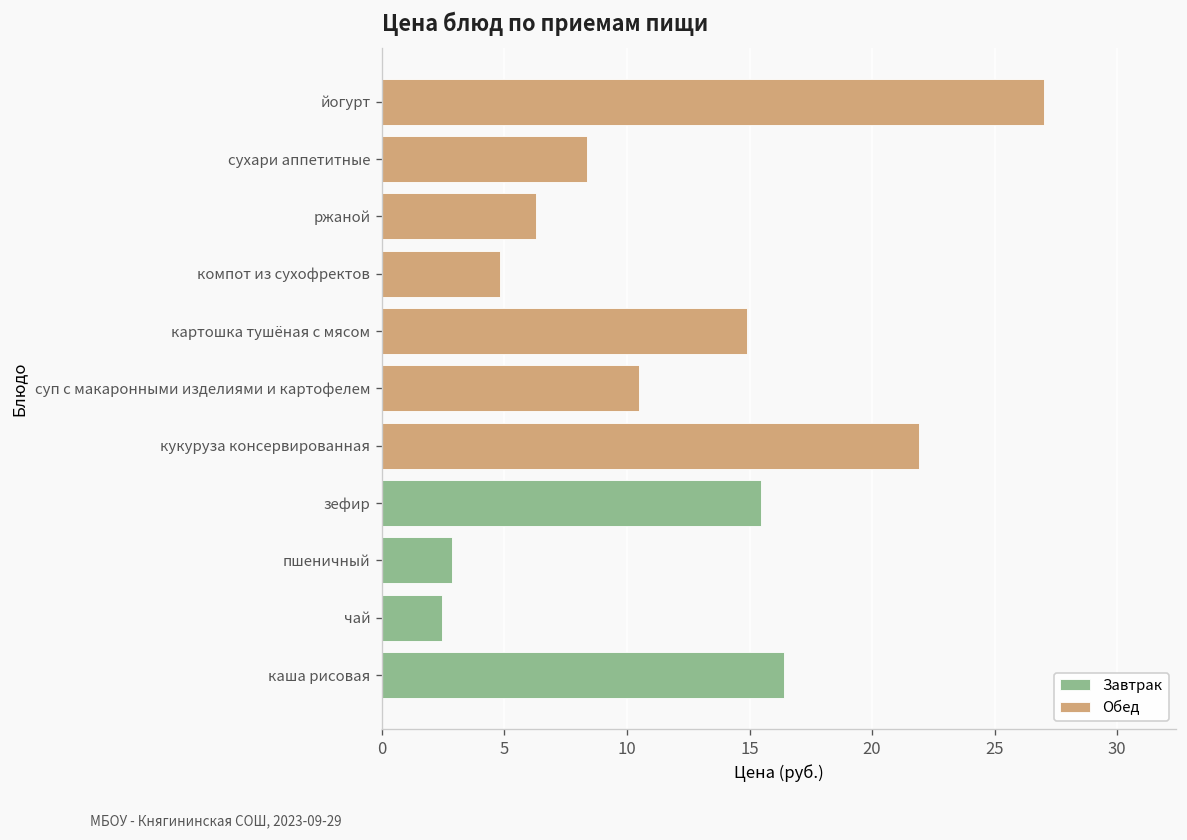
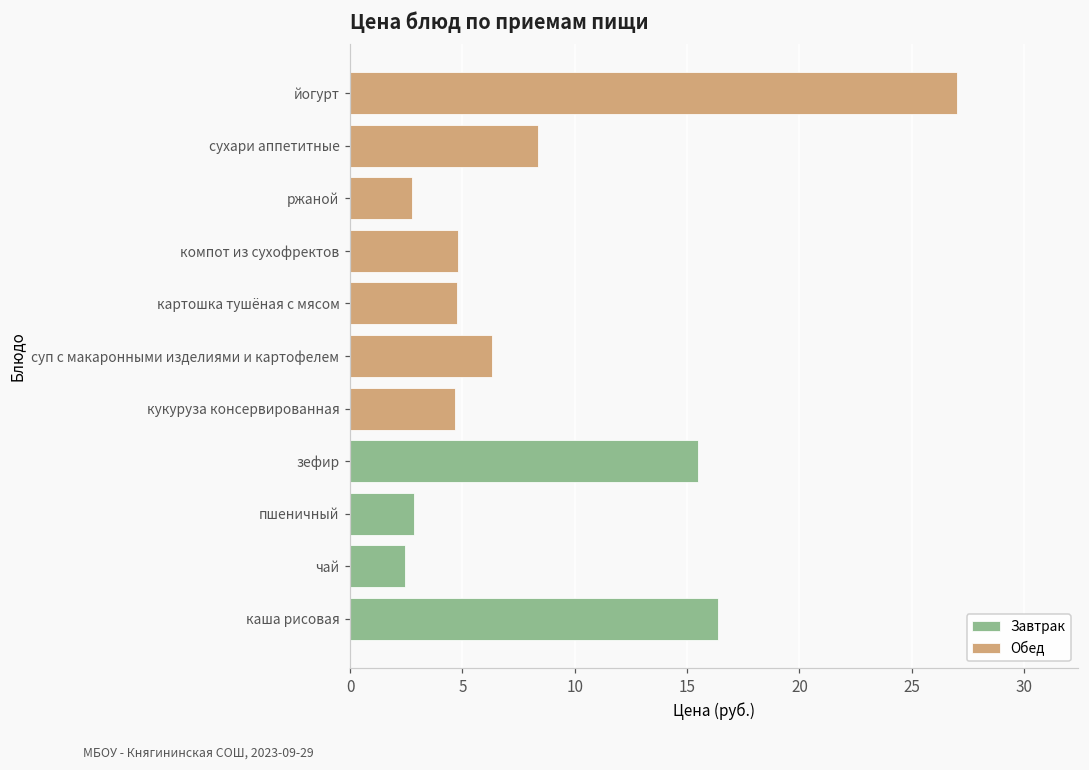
  {
    "Завтрак": {
      "зефир": 15.5,
      "пшеничный": 2.9,
      "чай": 2.4,
      "каша рисовая": 16.4
    },
    "Обед": {
      "йогурт": 27.0,
      "сухари аппетитные": 8.4,
-     "ржаной": 6.3,
+     "ржаной": 2.8,
      "компот из сухофректов": 4.8,
-     "картошка тушёная с мясом": 14.9,
-     "суп с макаронными изделиями и картофелем": 10.5,
-     "кукуруза консервированная": 21.9
+     "картошка тушёная с мясом": 4.8,
+     "суп с макаронными изделиями и картофелем": 6.3,
+     "кукуруза консервированная": 4.7
    }
  }
